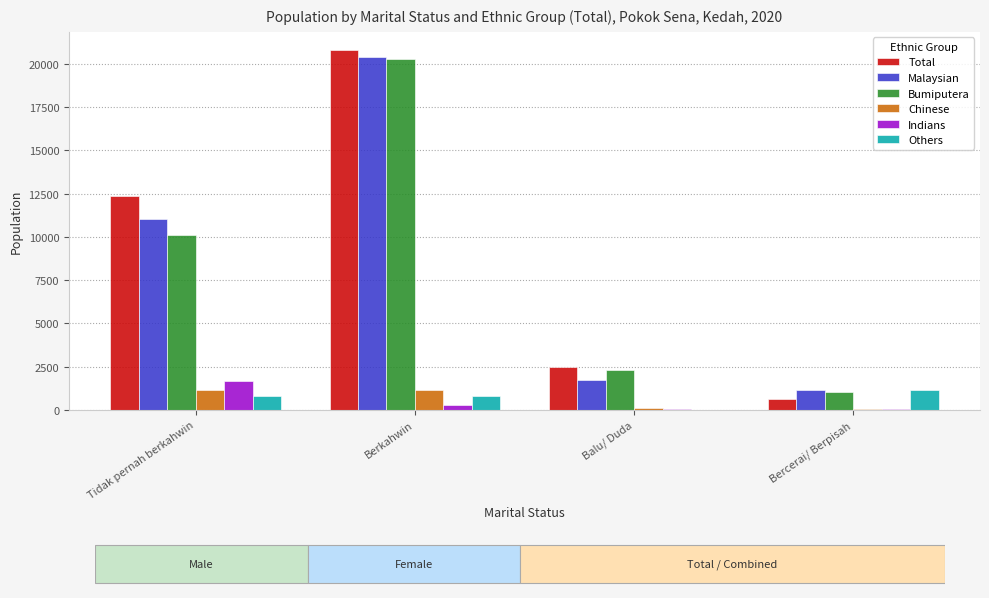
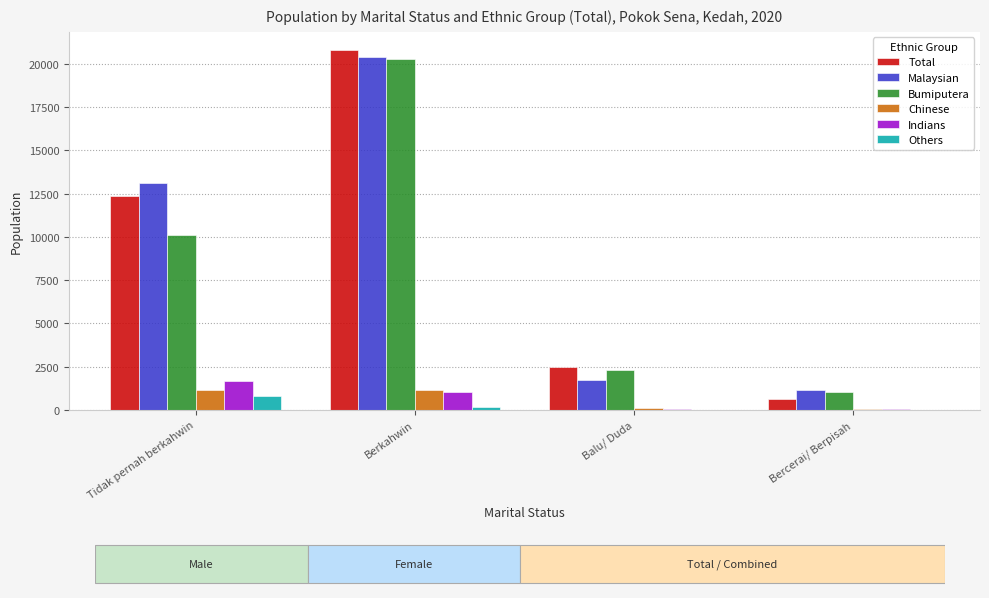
  {
    "Total": {
      "Tidak pernah berkahwin": 12400,
      "Berkahwin": 20800,
      "Balu/ Duda": 2500,
      "Bercerai/ Berpisah": 600
    },
    "Malaysian": {
-     "Tidak pernah berkahwin": 11000,
+     "Tidak pernah berkahwin": 13100,
      "Berkahwin": 20400,
      "Balu/ Duda": 1700,
      "Bercerai/ Berpisah": 1200
    },
    "Bumiputera": {
      "Tidak pernah berkahwin": 10100,
      "Berkahwin": 20300,
      "Balu/ Duda": 2300,
      "Bercerai/ Berpisah": 1100
    },
    "Chinese": {
      "Tidak pernah berkahwin": 1200,
      "Berkahwin": 1100
    },
    "Indians": {
      "Tidak pernah berkahwin": 1700,
-     "Berkahwin": 300
+     "Berkahwin": 1100
    },
    "Others": {
      "Tidak pernah berkahwin": 800,
-     "Berkahwin": 800,
-     "Bercerai/ Berpisah": 1200
+     "Berkahwin": 200,
+     "Bercerai/ Berpisah": 0
    }
  }
